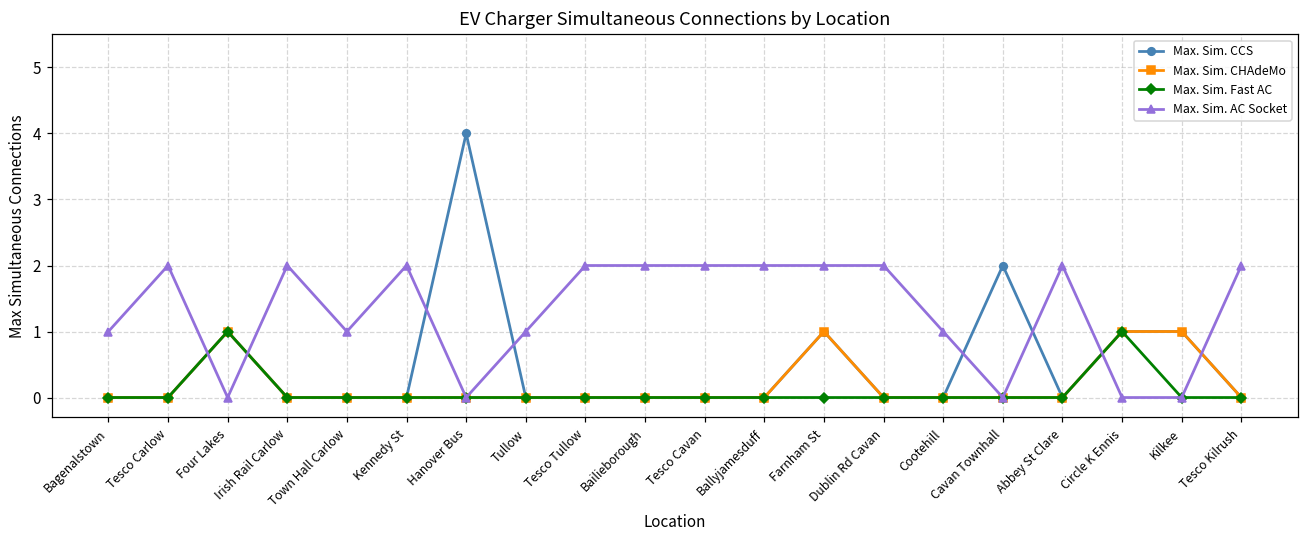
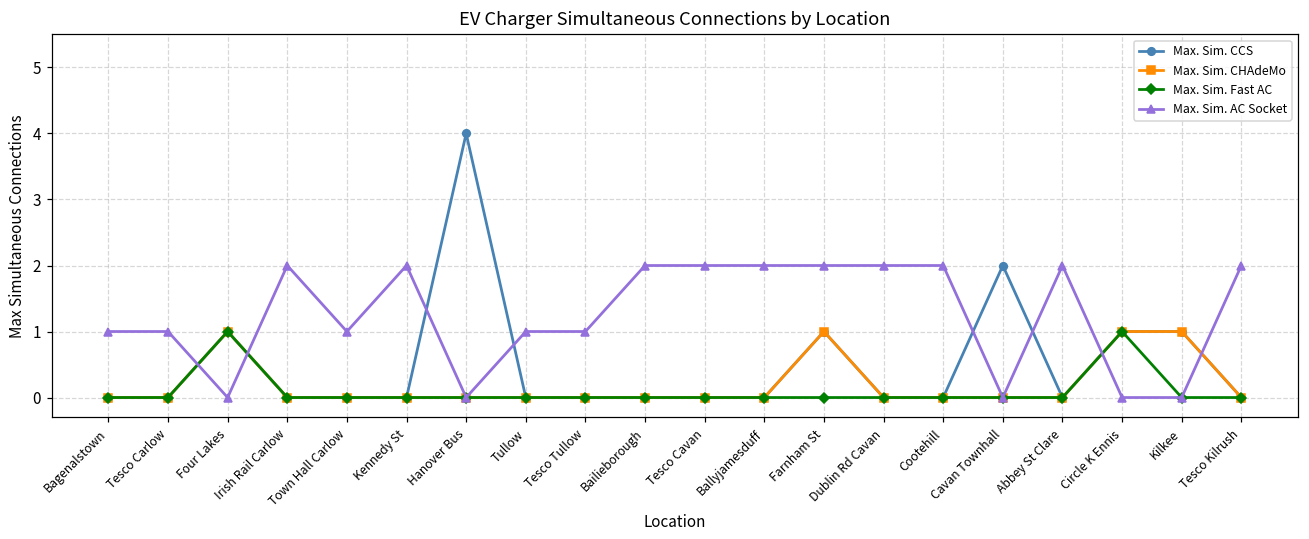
  {
    "Max. Sim. CCS": {
      "Hanover Bus": 4,
      "Cavan Townhall": 2
    },
    "Max. Sim. Fast AC": {
      "Farnham St": 0
    },
    "Max. Sim. AC Socket": {
      "Bagenalstown": 1,
-     "Tesco Carlow": 2,
+     "Tesco Carlow": 1,
      "Four Lakes": 0,
      "Irish Rail Carlow": 2,
      "Town Hall Carlow": 1,
      "Kennedy St": 2,
      "Tullow": 1,
-     "Tesco Tullow": 2,
+     "Tesco Tullow": 1,
      "Bailieborough": 2,
      "Tesco Cavan": 2,
      "Ballyjamesduff": 2,
      "Farnham St": 2,
      "Dublin Rd Cavan": 2,
-     "Cootehill": 1,
+     "Cootehill": 2,
      "Abbey St Clare": 2,
      "Circle K Ennis": 0,
      "Tesco Kilrush": 2
    }
  }
